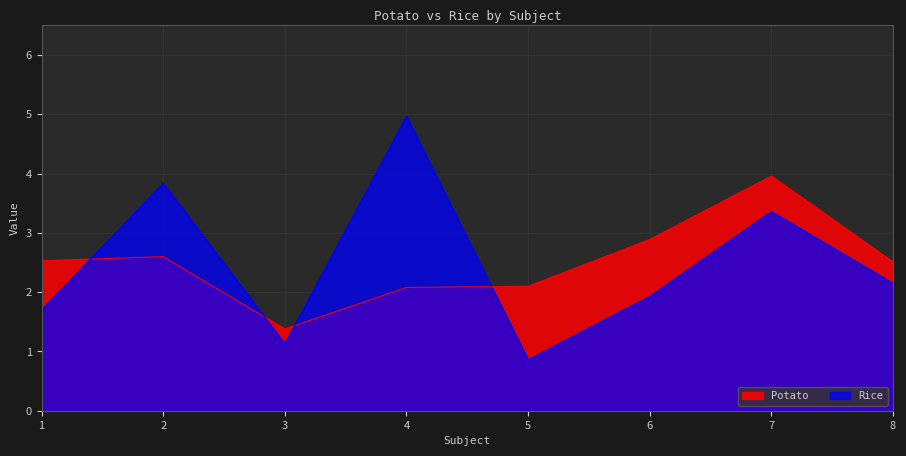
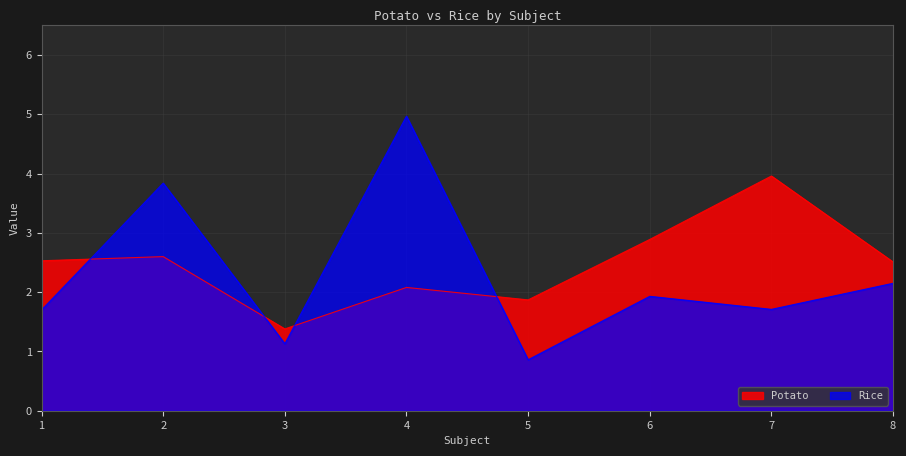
  {
    "Potato": {
      "1": 2.5,
      "2": 2.6,
      "3": 1.4,
      "4": 2.1,
-     "5": 2.1,
+     "5": 1.9,
      "6": 2.9,
      "7": 4.0,
      "8": 2.5
    },
    "Rice": {
      "1": 1.7,
      "2": 3.8,
      "3": 1.1,
      "4": 5.0,
      "5": 0.9,
      "6": 1.9,
-     "7": 3.4,
+     "7": 1.7,
      "8": 2.2
    }
  }
